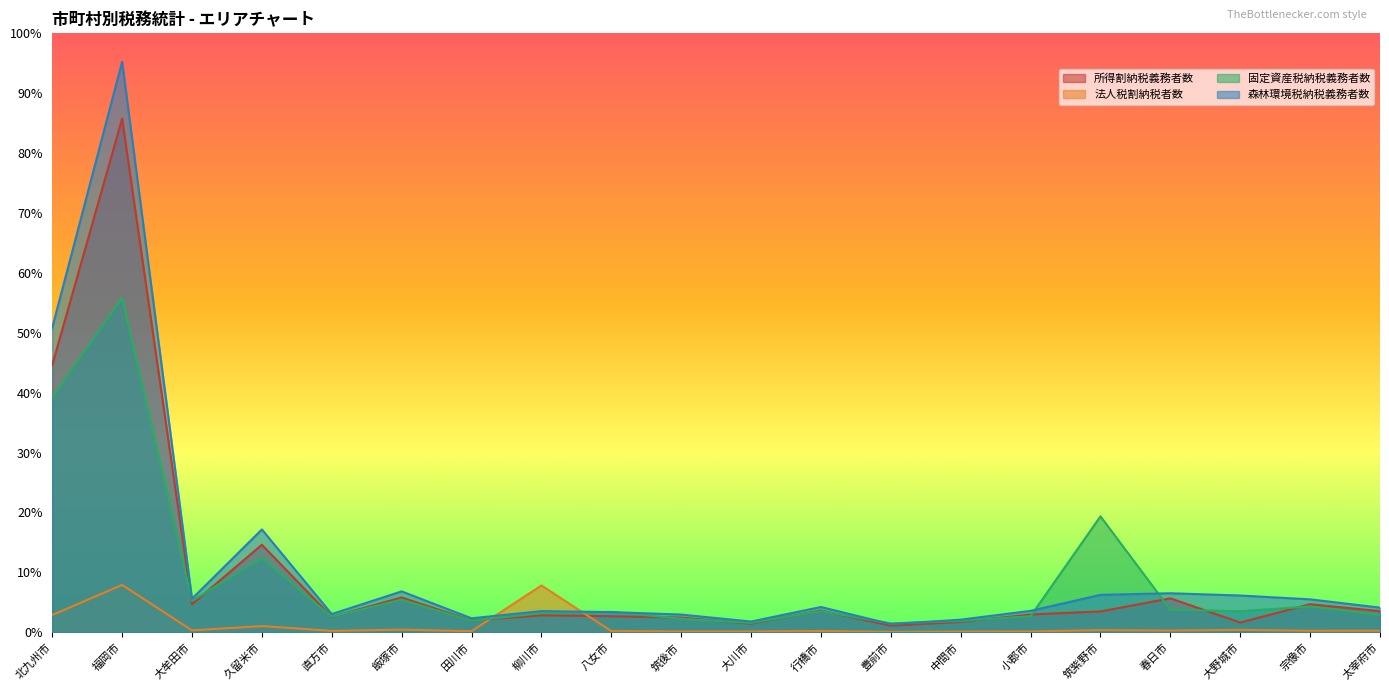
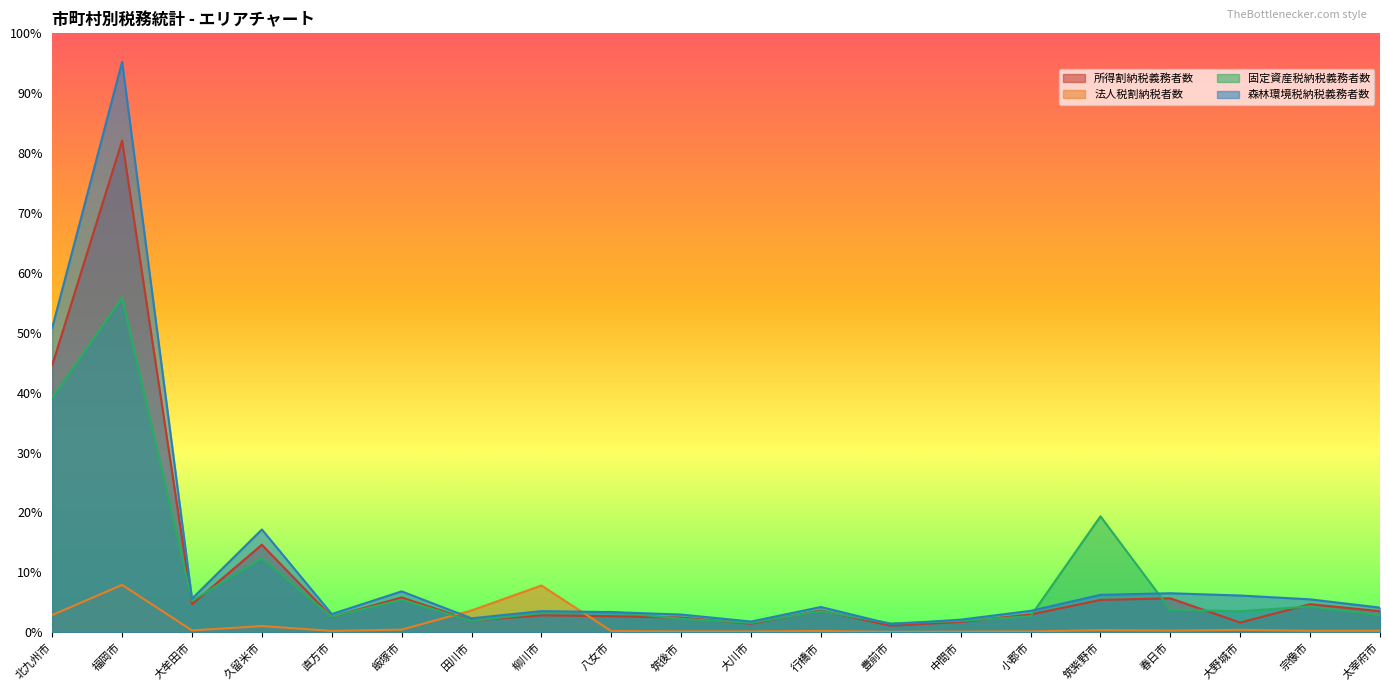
  {
    "所得割納税義務者数": {
      "北九州市": "45%",
-     "福岡市": "86%",
+     "福岡市": "82%",
      "大牟田市": "5%",
      "久留米市": "15%",
      "八女市": "3%",
-     "筑紫野市": "3%",
+     "筑紫野市": "5%",
      "春日市": "6%",
      "大野城市": "2%",
      "太宰府市": "4%"
    },
    "法人税割納税者数": {
      "北九州市": "3%",
      "福岡市": "8%",
      "大牟田市": "0%",
      "久留米市": "1%",
      "直方市": "0%",
      "飯塚市": "0%",
-     "田川市": "0%",
+     "田川市": "4%",
      "柳川市": "8%",
      "八女市": "0%",
      "筑後市": "0%",
      "大川市": "0%",
      "行橋市": "0%",
      "豊前市": "0%",
      "中間市": "0%",
      "小郡市": "0%",
      "筑紫野市": "0%",
      "春日市": "0%",
      "大野城市": "0%",
      "宗像市": "0%",
      "太宰府市": "0%"
    },
    "固定資産税納税義務者数": {
      "北九州市": "39%",
      "福岡市": "56%",
      "久留米市": "12%",
      "筑紫野市": "19%",
      "春日市": "4%",
      "大野城市": "4%",
      "太宰府市": "3%"
    },
    "森林環境税納税義務者数": {
      "北九州市": "51%",
      "福岡市": "95%",
      "久留米市": "17%",
      "直方市": "3%",
      "飯塚市": "7%",
      "筑後市": "3%",
      "行橋市": "4%",
      "小郡市": "4%",
      "筑紫野市": "6%",
      "春日市": "7%",
      "大野城市": "6%",
      "宗像市": "6%",
      "太宰府市": "4%"
    }
  }
